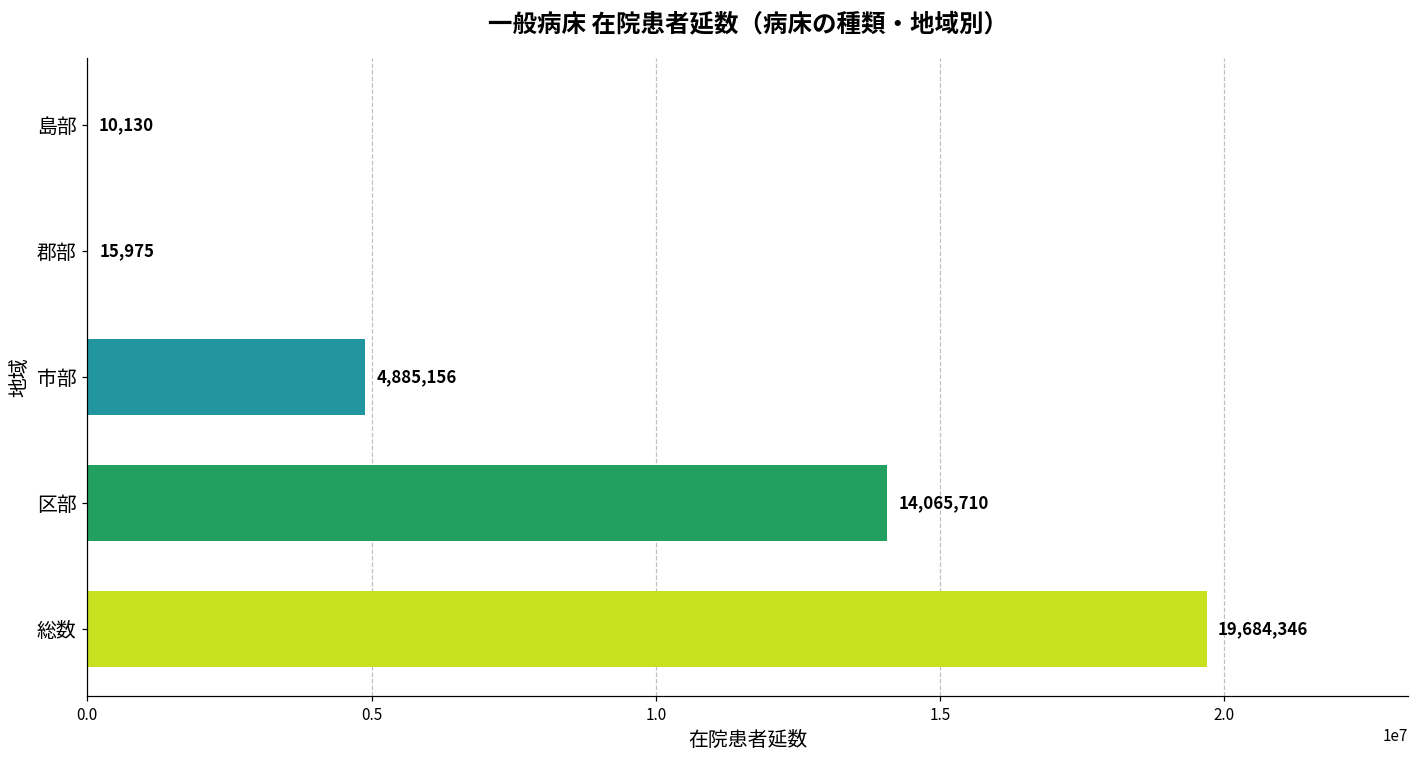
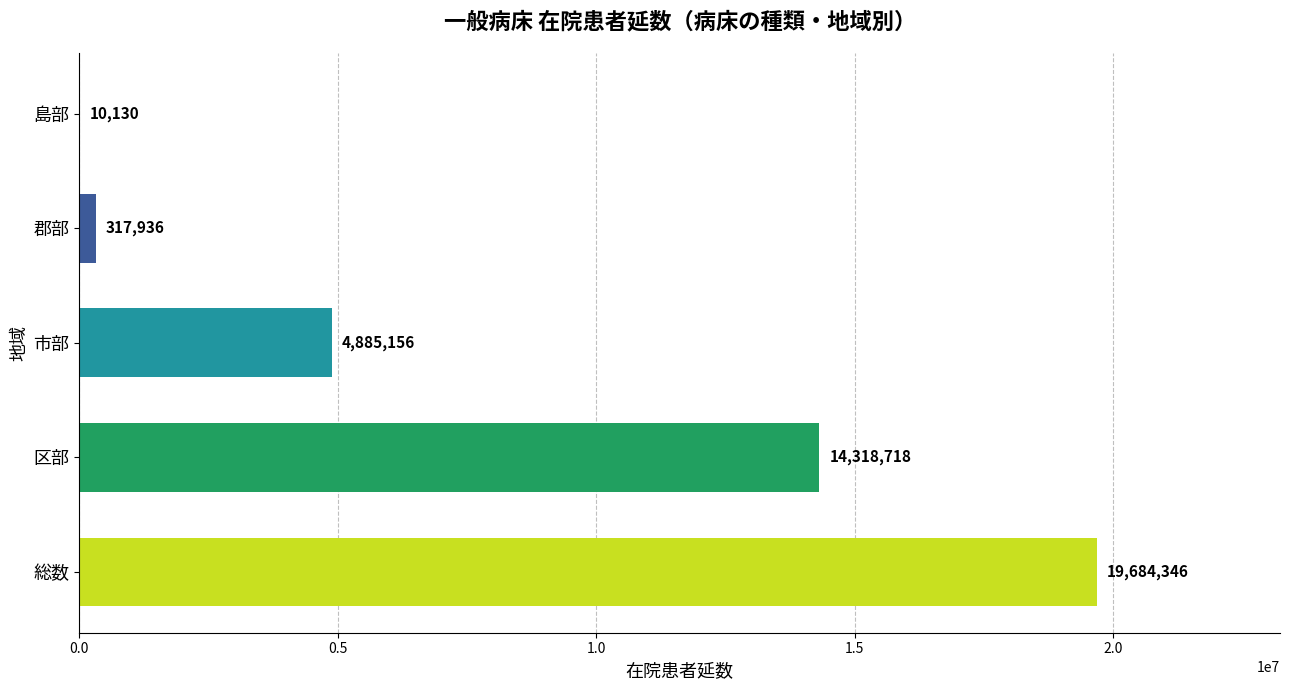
  {
    "島部": "10,130",
-   "郡部": "15,975",
+   "郡部": "317,936",
    "市部": "4,885,156",
-   "区部": "14,065,710",
+   "区部": "14,318,718",
    "総数": "19,684,346"
  }
